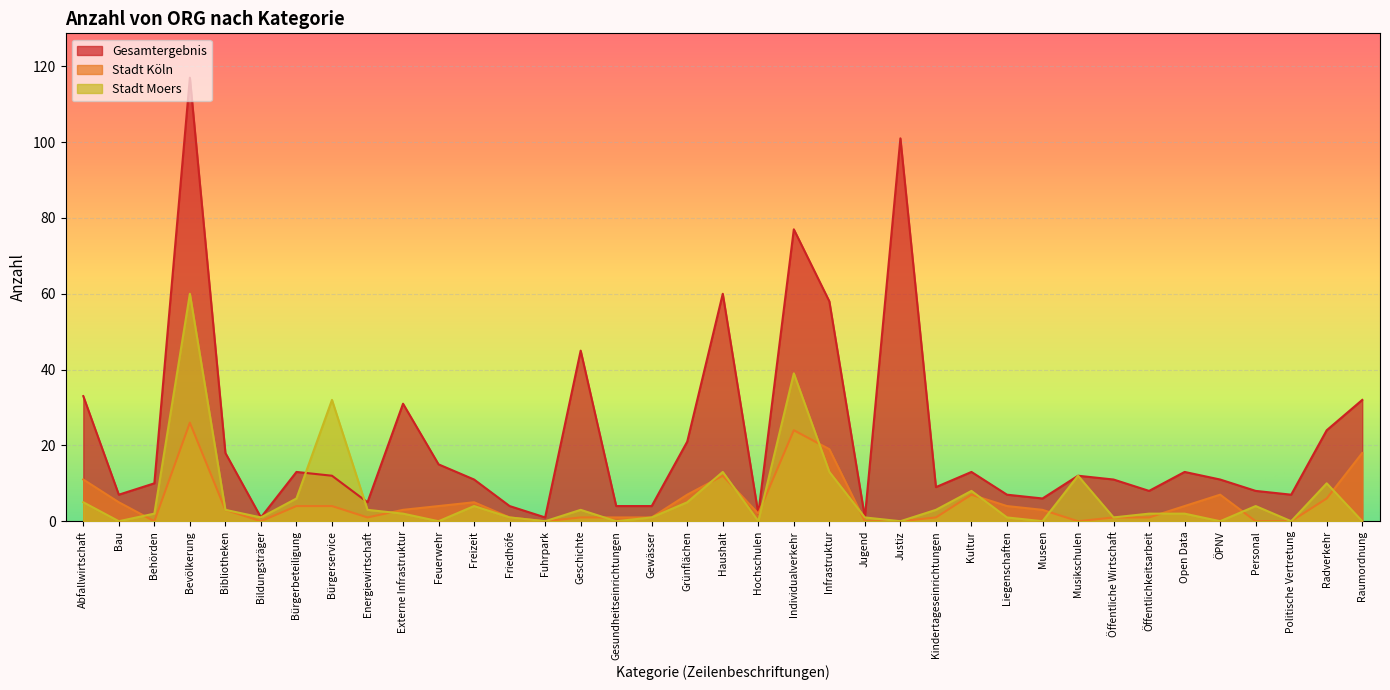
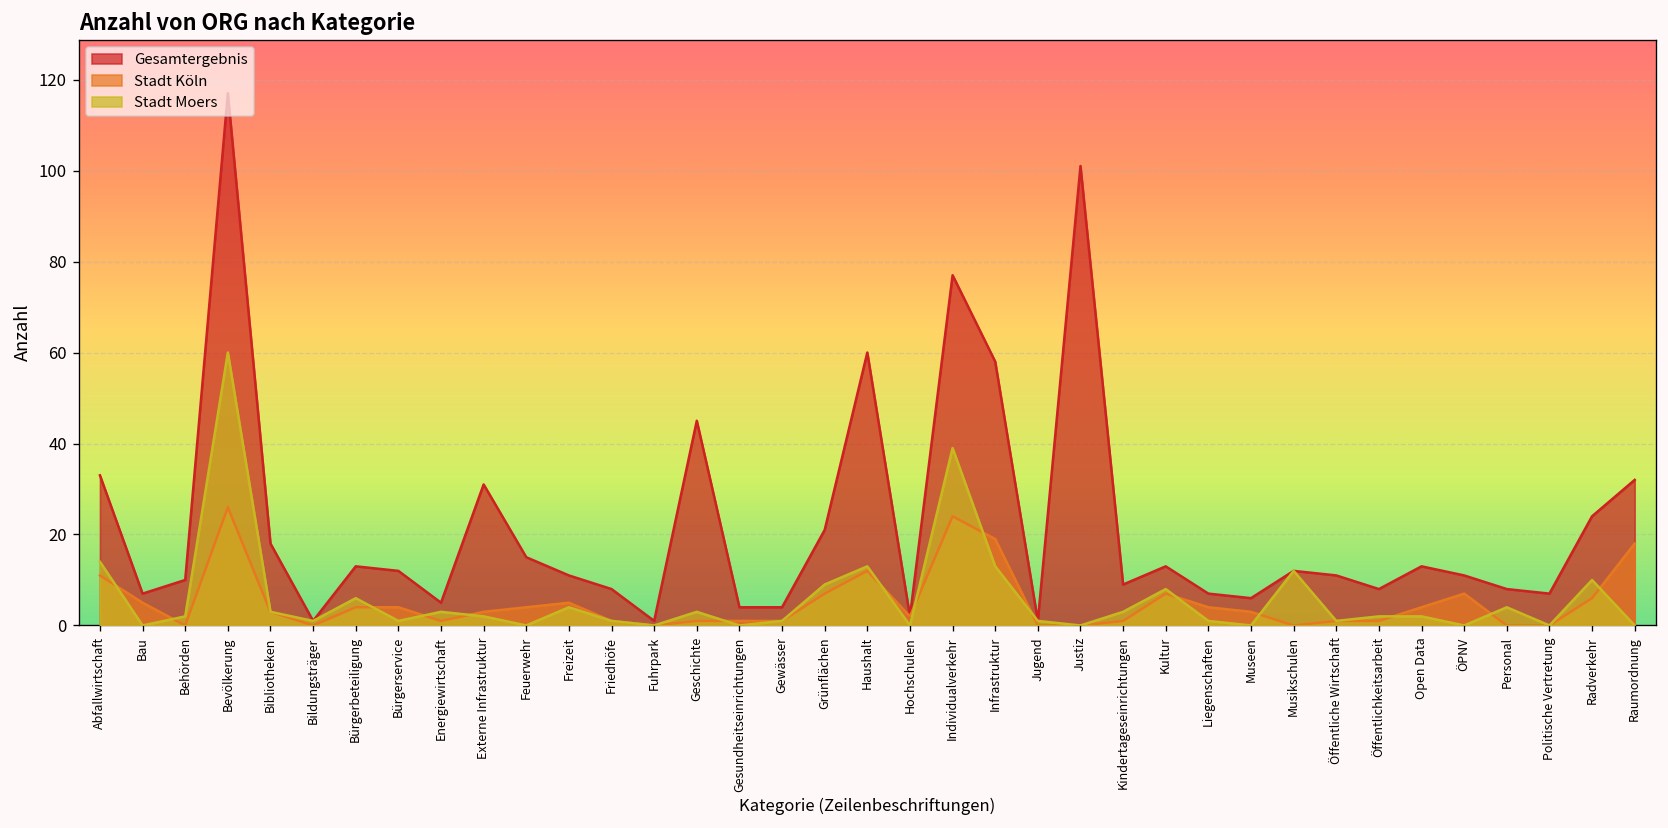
  {
    "Gesamtergebnis": {
      "Abfallwirtschaft": 33,
      "Bau": 7,
      "Behörden": 10,
      "Bibliotheken": 18,
      "Bürgerbeteiligung": 13,
      "Bürgerservice": 12,
      "Energiewirtschaft": 5,
      "Externe Infrastruktur": 31,
      "Feuerwehr": 15,
      "Freizeit": 11,
-     "Friedhöfe": 4,
+     "Friedhöfe": 8,
      "Fuhrpark": 1,
      "Geschichte": 45,
      "Gesundheitseinrichtungen": 4,
      "Gewässer": 4,
      "Grünflächen": 21,
      "Haushalt": 60,
      "Individualverkehr": 77,
      "Infrastruktur": 58,
      "Justiz": 101,
      "Kindertageseinrichtungen": 9,
      "Kultur": 13,
      "Liegenschaften": 7,
      "Museen": 6,
      "Öffentliche Wirtschaft": 11,
      "Öffentlichkeitsarbeit": 8,
      "Open Data": 13,
      "ÖPNV": 11,
      "Personal": 8,
      "Politische Vertretung": 7,
      "Radverkehr": 24,
      "Raumordnung": 32
    },
    "Stadt Köln": {
      "Abfallwirtschaft": 11,
      "Bau": 5,
      "Behörden": 0,
      "Bevölkerung": 26,
      "Bildungsträger": 0,
      "Bürgerbeteiligung": 4,
      "Bürgerservice": 4,
      "Energiewirtschaft": 1,
      "Externe Infrastruktur": 3,
      "Feuerwehr": 4,
      "Freizeit": 5,
      "Geschichte": 1,
      "Gesundheitseinrichtungen": 1,
      "Grünflächen": 7,
      "Haushalt": 12,
      "Individualverkehr": 24,
      "Infrastruktur": 19,
      "Jugend": 0,
      "Kindertageseinrichtungen": 1,
      "Kultur": 7,
      "Liegenschaften": 4,
      "Museen": 3,
      "Musikschulen": 0,
      "Öffentlichkeitsarbeit": 1,
      "Open Data": 4,
      "ÖPNV": 7,
      "Personal": 0,
      "Radverkehr": 6,
      "Raumordnung": 18
    },
    "Stadt Moers": {
-     "Abfallwirtschaft": 5,
+     "Abfallwirtschaft": 14,
      "Bau": 0,
      "Behörden": 2,
      "Bevölkerung": 60,
      "Bürgerbeteiligung": 6,
-     "Bürgerservice": 32,
+     "Bürgerservice": 1,
      "Energiewirtschaft": 3,
      "Externe Infrastruktur": 2,
      "Feuerwehr": 0,
      "Freizeit": 4,
      "Geschichte": 3,
      "Gesundheitseinrichtungen": 0,
-     "Grünflächen": 5,
+     "Grünflächen": 9,
      "Haushalt": 13,
      "Hochschulen": 0,
      "Individualverkehr": 39,
      "Infrastruktur": 13,
      "Kindertageseinrichtungen": 3,
      "Kultur": 8,
      "Liegenschaften": 1,
      "Museen": 0,
      "Öffentlichkeitsarbeit": 2,
      "Open Data": 2,
      "ÖPNV": 0,
      "Personal": 4,
      "Radverkehr": 10,
      "Raumordnung": 0
    }
  }
